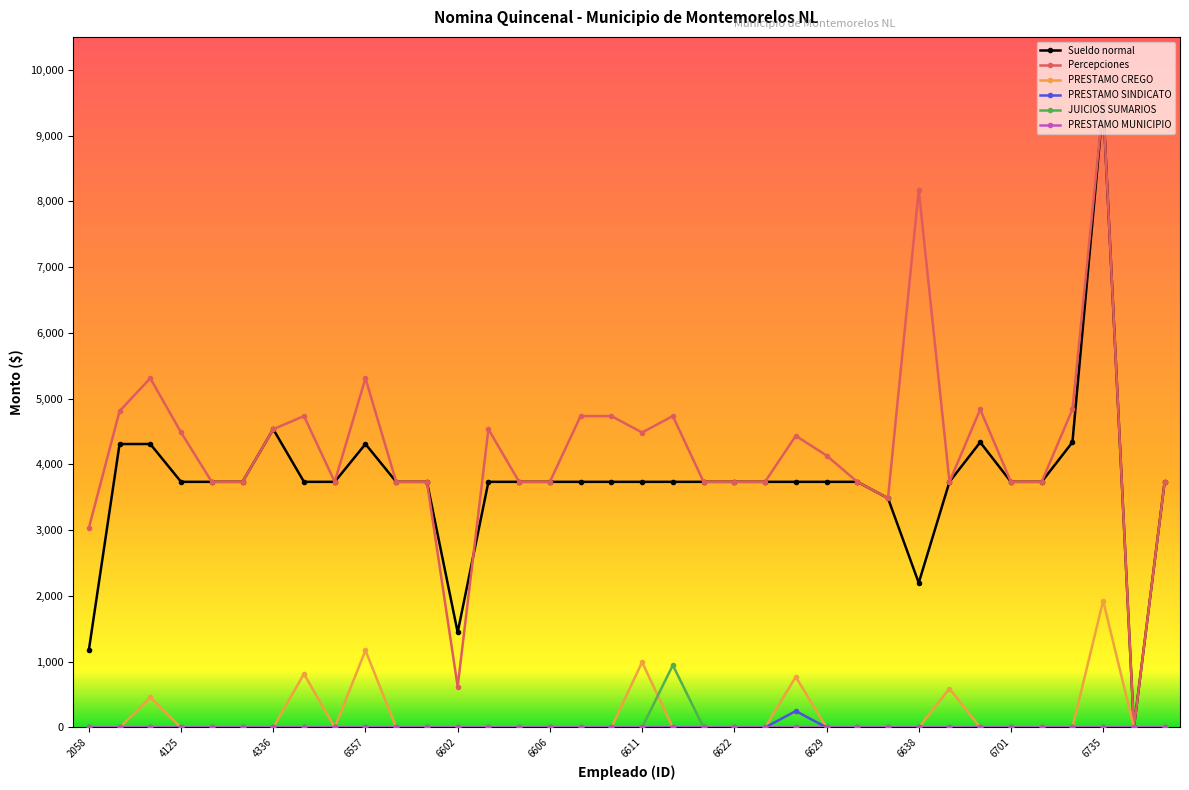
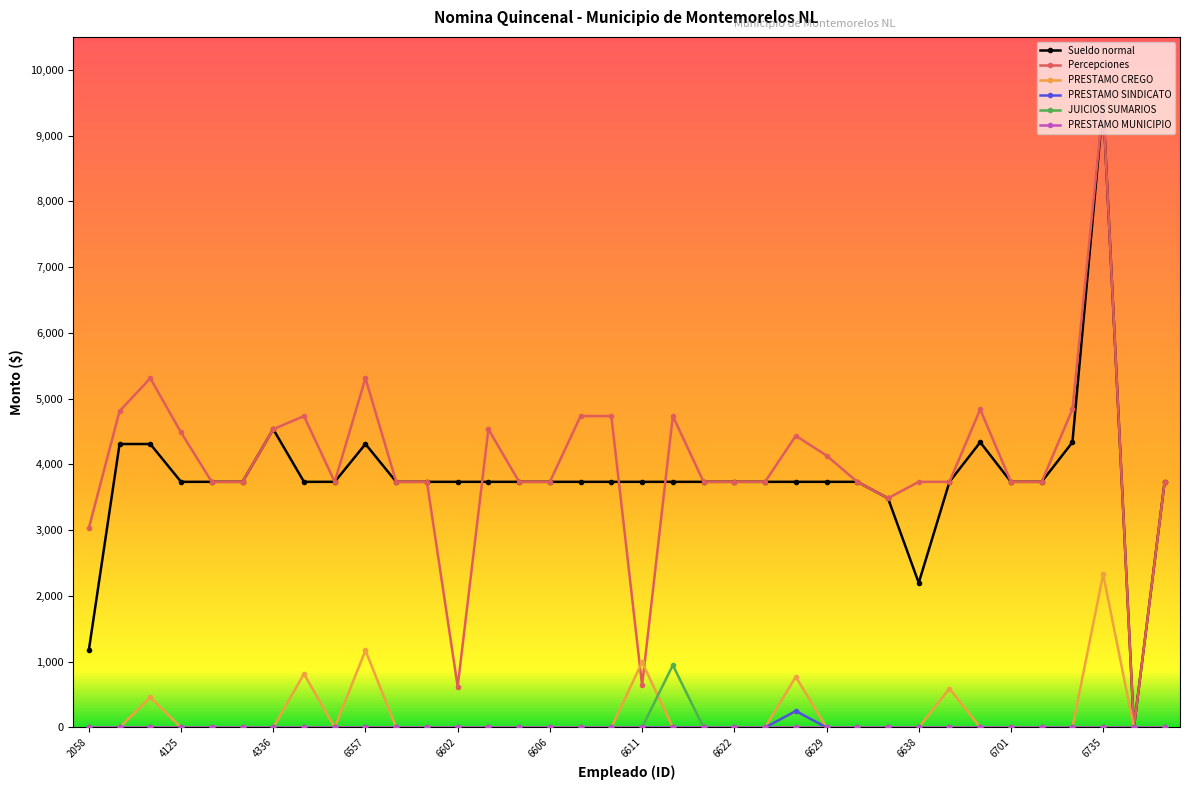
  {
    "Sueldo normal": {
      "2058": "1,200",
      "4125": "3,700",
      "6557": "4,300",
-     "6602": "1,400",
+     "6602": "3,700",
      "6611": "3,700",
      "6629": "3,700",
      "6638": "2,200"
    },
    "Percepciones": {
      "2058": "3,000",
      "4125": "4,500",
      "6557": "5,300",
      "6602": "600",
-     "6611": "4,500",
+     "6611": "600",
      "6629": "4,100",
-     "6638": "8,200"
+     "6638": "3,700"
    },
    "PRESTAMO CREGO": {
      "6557": "1,200",
      "6611": "1,000",
-     "6735": "1,900"
+     "6735": "2,300"
    }
  }
